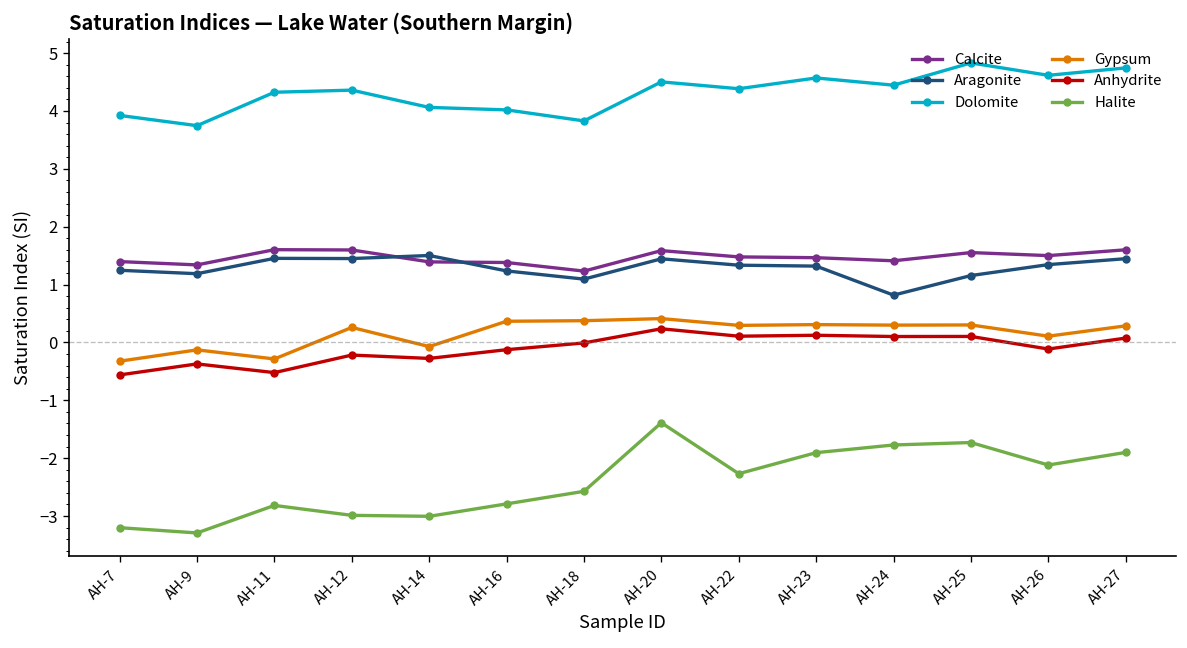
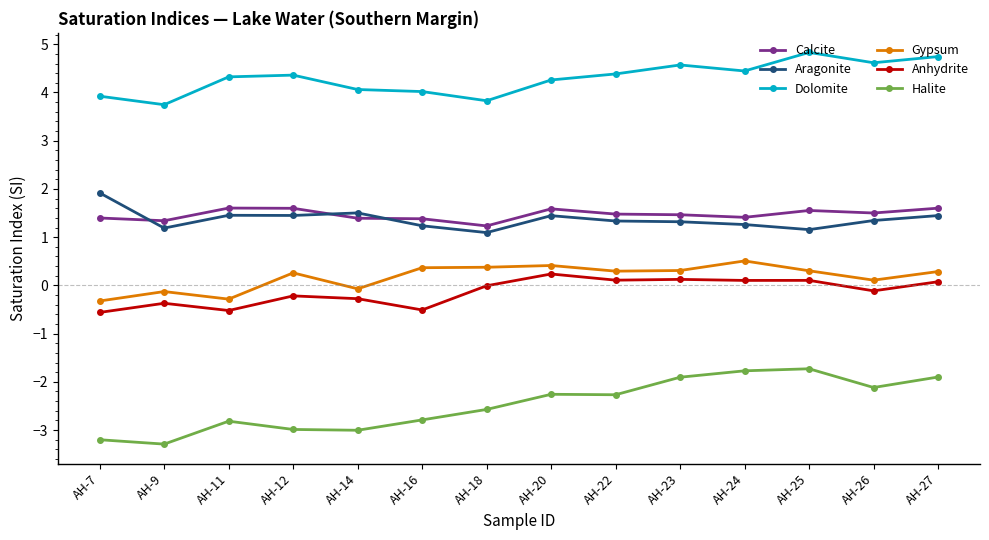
  {
    "Calcite": {
      "AH-7": 1.4,
      "AH-9": 1.3,
      "AH-11": 1.6,
      "AH-12": 1.6,
      "AH-14": 1.4,
      "AH-16": 1.4,
      "AH-18": 1.2,
      "AH-20": 1.6,
      "AH-22": 1.5,
      "AH-23": 1.5,
      "AH-24": 1.4,
      "AH-25": 1.6,
      "AH-26": 1.5,
      "AH-27": 1.6
    },
    "Aragonite": {
-     "AH-7": 1.2,
+     "AH-7": 1.9,
      "AH-9": 1.2,
      "AH-11": 1.5,
      "AH-12": 1.4,
      "AH-14": 1.5,
      "AH-16": 1.2,
      "AH-18": 1.1,
      "AH-20": 1.4,
      "AH-22": 1.3,
      "AH-23": 1.3,
-     "AH-24": 0.8,
+     "AH-24": 1.3,
      "AH-25": 1.2,
      "AH-26": 1.3,
      "AH-27": 1.4
    },
    "Dolomite": {
      "AH-7": 3.9,
      "AH-9": 3.7,
      "AH-11": 4.3,
      "AH-12": 4.4,
      "AH-14": 4.1,
      "AH-16": 4.0,
      "AH-18": 3.8,
-     "AH-20": 4.5,
+     "AH-20": 4.3,
      "AH-22": 4.4,
      "AH-23": 4.6,
      "AH-24": 4.4,
      "AH-25": 4.8,
      "AH-26": 4.6,
      "AH-27": 4.7
    },
    "Gypsum": {
      "AH-7": -0.3,
      "AH-9": -0.1,
      "AH-11": -0.3,
      "AH-12": 0.3,
      "AH-14": -0.1,
      "AH-16": 0.4,
      "AH-18": 0.4,
      "AH-20": 0.4,
      "AH-22": 0.3,
      "AH-23": 0.3,
-     "AH-24": 0.3,
+     "AH-24": 0.5,
      "AH-25": 0.3,
      "AH-26": 0.1,
      "AH-27": 0.3
    },
    "Anhydrite": {
      "AH-7": -0.6,
      "AH-9": -0.4,
      "AH-11": -0.5,
      "AH-12": -0.2,
      "AH-14": -0.3,
-     "AH-16": -0.1,
+     "AH-16": -0.5,
      "AH-18": 0.0,
      "AH-20": 0.2,
      "AH-22": 0.1,
      "AH-23": 0.1,
      "AH-24": 0.1,
      "AH-25": 0.1,
      "AH-26": -0.1,
      "AH-27": 0.1
    },
    "Halite": {
      "AH-7": -3.2,
      "AH-9": -3.3,
      "AH-11": -2.8,
      "AH-12": -3.0,
      "AH-14": -3.0,
      "AH-16": -2.8,
      "AH-18": -2.6,
-     "AH-20": -1.4,
+     "AH-20": -2.3,
      "AH-22": -2.3,
      "AH-23": -1.9,
      "AH-24": -1.8,
      "AH-25": -1.7,
      "AH-26": -2.1,
      "AH-27": -1.9
    }
  }
